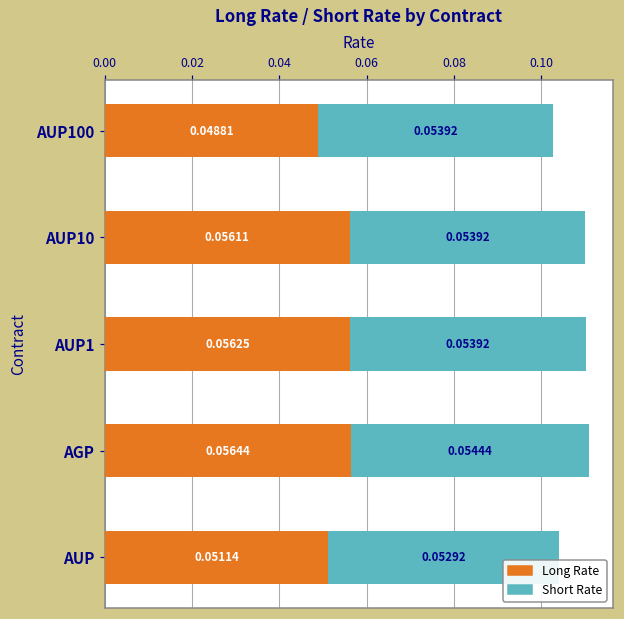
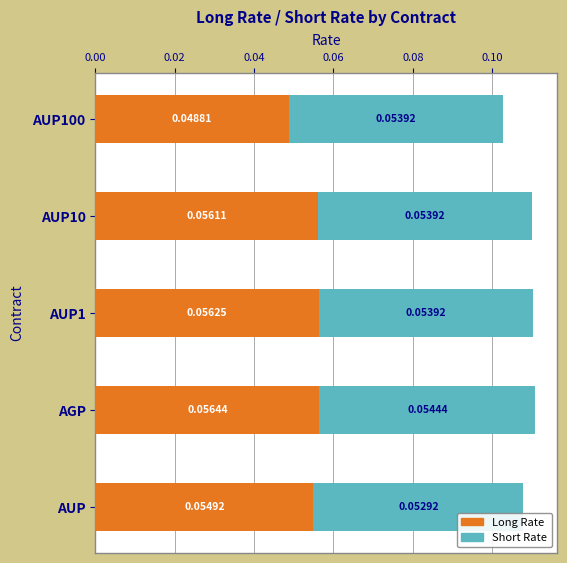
  {
    "Long Rate": {
      "AUP100": 0.04881,
      "AUP10": 0.05611,
      "AUP1": 0.05625,
      "AGP": 0.05644,
-     "AUP": 0.05114
+     "AUP": 0.05492
    },
    "Short Rate": {
      "AUP100": 0.05392,
      "AUP10": 0.05392,
      "AUP1": 0.05392,
      "AGP": 0.05444,
      "AUP": 0.05292
    }
  }
